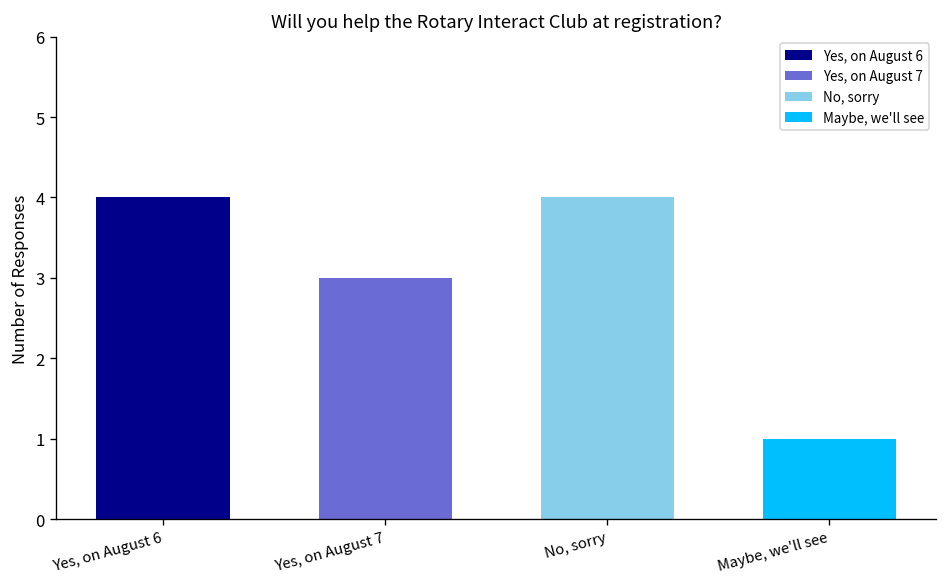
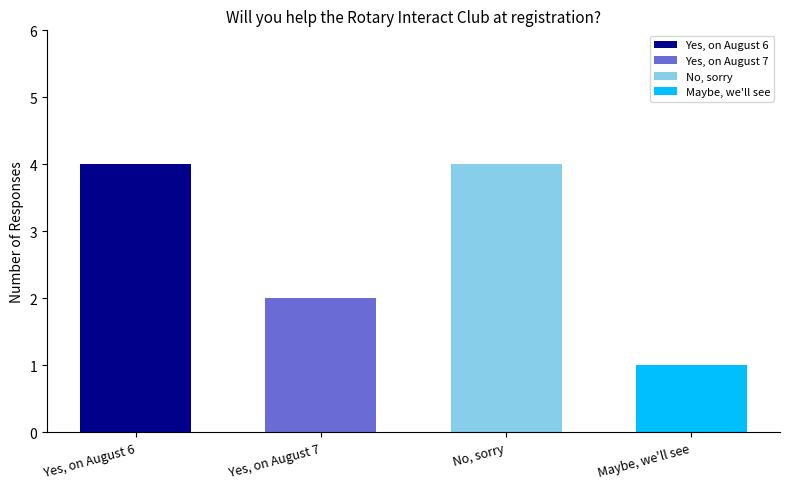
  {
    "Yes, on August 6": 4,
-   "Yes, on August 7": 3,
+   "Yes, on August 7": 2,
    "No, sorry": 4,
    "Maybe, we'll see": 1
  }
